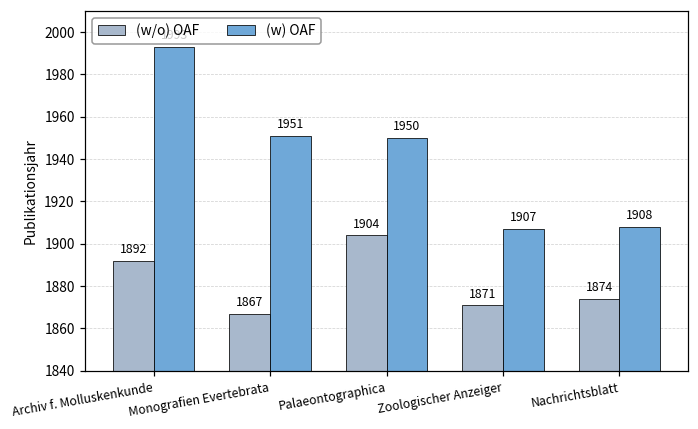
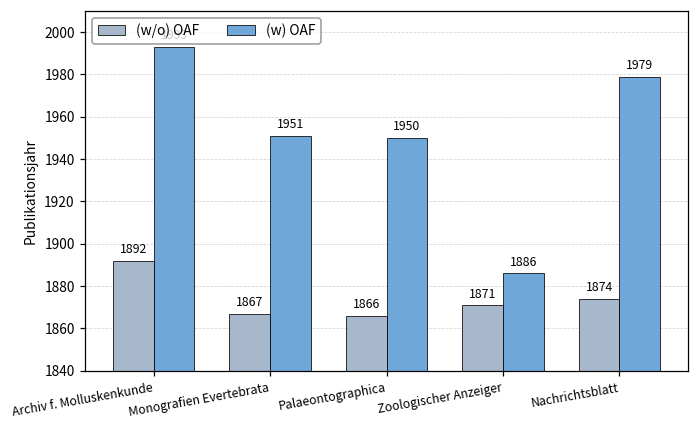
  {
    "(w/o) OAF": {
      "Archiv f. Molluskenkunde": 1892,
      "Monografien Evertebrata": 1867,
-     "Palaeontographica": 1904,
+     "Palaeontographica": 1866,
      "Zoologischer Anzeiger": 1871,
      "Nachrichtsblatt": 1874
    },
    "(w) OAF": {
      "Monografien Evertebrata": 1951,
      "Palaeontographica": 1950,
-     "Zoologischer Anzeiger": 1907,
-     "Nachrichtsblatt": 1908
+     "Zoologischer Anzeiger": 1886,
+     "Nachrichtsblatt": 1979
    }
  }
